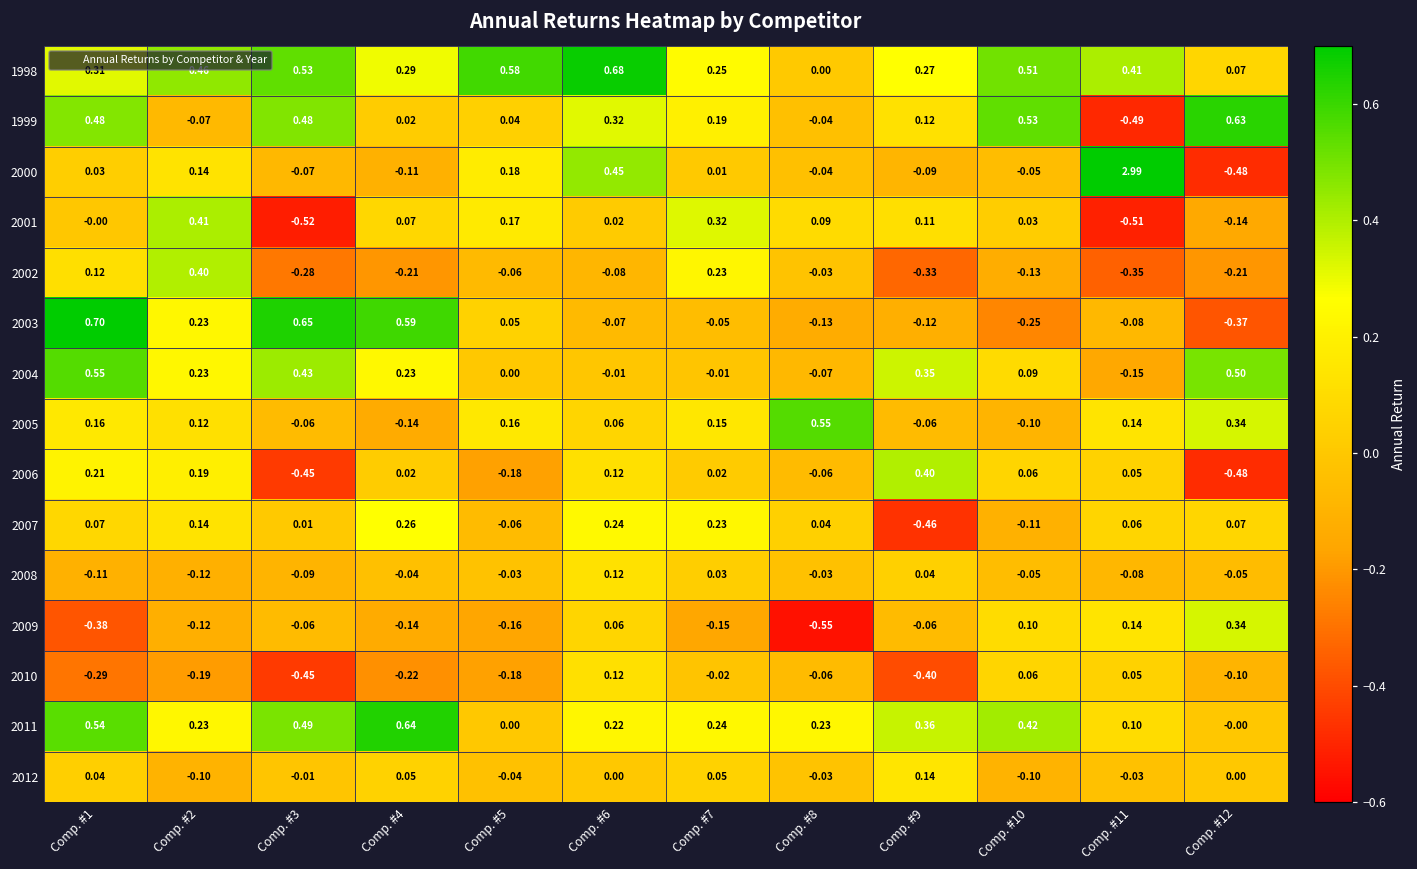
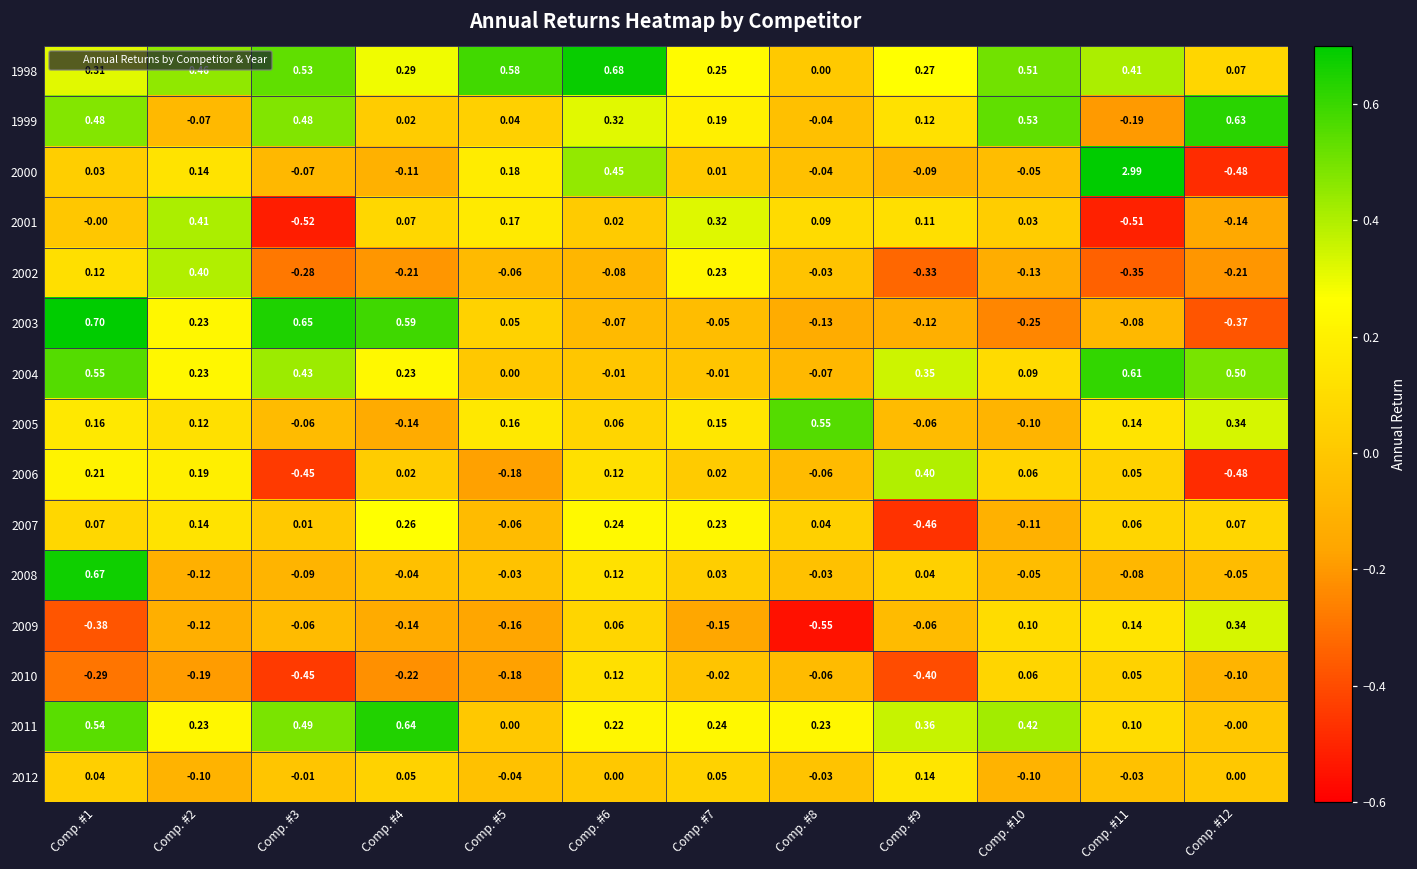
  {
    "1998": {
      "Comp. #3": 0.53,
      "Comp. #4": 0.29,
      "Comp. #5": 0.58,
      "Comp. #6": 0.68,
      "Comp. #7": 0.25,
      "Comp. #8": 0.00,
      "Comp. #9": 0.27,
      "Comp. #10": 0.51,
      "Comp. #11": 0.41,
      "Comp. #12": 0.07
    },
    "1999": {
      "Comp. #1": 0.48,
      "Comp. #2": -0.07,
      "Comp. #3": 0.48,
      "Comp. #4": 0.02,
      "Comp. #5": 0.04,
      "Comp. #6": 0.32,
      "Comp. #7": 0.19,
      "Comp. #8": -0.04,
      "Comp. #9": 0.12,
      "Comp. #10": 0.53,
-     "Comp. #11": -0.49,
+     "Comp. #11": -0.19,
      "Comp. #12": 0.63
    },
    "2000": {
      "Comp. #1": 0.03,
      "Comp. #2": 0.14,
      "Comp. #3": -0.07,
      "Comp. #4": -0.11,
      "Comp. #5": 0.18,
      "Comp. #6": 0.45,
      "Comp. #7": 0.01,
      "Comp. #8": -0.04,
      "Comp. #9": -0.09,
      "Comp. #10": -0.05,
      "Comp. #11": 2.99,
      "Comp. #12": -0.48
    },
    "2001": {
      "Comp. #1": -0.00,
      "Comp. #2": 0.41,
      "Comp. #3": -0.52,
      "Comp. #4": 0.07,
      "Comp. #5": 0.17,
      "Comp. #6": 0.02,
      "Comp. #7": 0.32,
      "Comp. #8": 0.09,
      "Comp. #9": 0.11,
      "Comp. #10": 0.03,
      "Comp. #11": -0.51,
      "Comp. #12": -0.14
    },
    "2002": {
      "Comp. #1": 0.12,
      "Comp. #2": 0.40,
      "Comp. #3": -0.28,
      "Comp. #4": -0.21,
      "Comp. #5": -0.06,
      "Comp. #6": -0.08,
      "Comp. #7": 0.23,
      "Comp. #8": -0.03,
      "Comp. #9": -0.33,
      "Comp. #10": -0.13,
      "Comp. #11": -0.35,
      "Comp. #12": -0.21
    },
    "2003": {
      "Comp. #1": 0.70,
      "Comp. #2": 0.23,
      "Comp. #3": 0.65,
      "Comp. #4": 0.59,
      "Comp. #5": 0.05,
      "Comp. #6": -0.07,
      "Comp. #7": -0.05,
      "Comp. #8": -0.13,
      "Comp. #9": -0.12,
      "Comp. #10": -0.25,
      "Comp. #11": -0.08,
      "Comp. #12": -0.37
    },
    "2004": {
      "Comp. #1": 0.55,
      "Comp. #2": 0.23,
      "Comp. #3": 0.43,
      "Comp. #4": 0.23,
      "Comp. #5": 0.00,
      "Comp. #6": -0.01,
      "Comp. #7": -0.01,
      "Comp. #8": -0.07,
      "Comp. #9": 0.35,
      "Comp. #10": 0.09,
-     "Comp. #11": -0.15,
+     "Comp. #11": 0.61,
      "Comp. #12": 0.50
    },
    "2005": {
      "Comp. #1": 0.16,
      "Comp. #2": 0.12,
      "Comp. #3": -0.06,
      "Comp. #4": -0.14,
      "Comp. #5": 0.16,
      "Comp. #6": 0.06,
      "Comp. #7": 0.15,
      "Comp. #8": 0.55,
      "Comp. #9": -0.06,
      "Comp. #10": -0.10,
      "Comp. #11": 0.14,
      "Comp. #12": 0.34
    },
    "2006": {
      "Comp. #1": 0.21,
      "Comp. #2": 0.19,
      "Comp. #3": -0.45,
      "Comp. #4": 0.02,
      "Comp. #5": -0.18,
      "Comp. #6": 0.12,
      "Comp. #7": 0.02,
      "Comp. #8": -0.06,
      "Comp. #9": 0.40,
      "Comp. #10": 0.06,
      "Comp. #11": 0.05,
      "Comp. #12": -0.48
    },
    "2007": {
      "Comp. #1": 0.07,
      "Comp. #2": 0.14,
      "Comp. #3": 0.01,
      "Comp. #4": 0.26,
      "Comp. #5": -0.06,
      "Comp. #6": 0.24,
      "Comp. #7": 0.23,
      "Comp. #8": 0.04,
      "Comp. #9": -0.46,
      "Comp. #10": -0.11,
      "Comp. #11": 0.06,
      "Comp. #12": 0.07
    },
    "2008": {
-     "Comp. #1": -0.11,
+     "Comp. #1": 0.67,
      "Comp. #2": -0.12,
      "Comp. #3": -0.09,
      "Comp. #4": -0.04,
      "Comp. #5": -0.03,
      "Comp. #6": 0.12,
      "Comp. #7": 0.03,
      "Comp. #8": -0.03,
      "Comp. #9": 0.04,
      "Comp. #10": -0.05,
      "Comp. #11": -0.08,
      "Comp. #12": -0.05
    },
    "2009": {
      "Comp. #1": -0.38,
      "Comp. #2": -0.12,
      "Comp. #3": -0.06,
      "Comp. #4": -0.14,
      "Comp. #5": -0.16,
      "Comp. #6": 0.06,
      "Comp. #7": -0.15,
      "Comp. #8": -0.55,
      "Comp. #9": -0.06,
      "Comp. #10": 0.10,
      "Comp. #11": 0.14,
      "Comp. #12": 0.34
    },
    "2010": {
      "Comp. #1": -0.29,
      "Comp. #2": -0.19,
      "Comp. #3": -0.45,
      "Comp. #4": -0.22,
      "Comp. #5": -0.18,
      "Comp. #6": 0.12,
      "Comp. #7": -0.02,
      "Comp. #8": -0.06,
      "Comp. #9": -0.40,
      "Comp. #10": 0.06,
      "Comp. #11": 0.05,
      "Comp. #12": -0.10
    },
    "2011": {
      "Comp. #1": 0.54,
      "Comp. #2": 0.23,
      "Comp. #3": 0.49,
      "Comp. #4": 0.64,
      "Comp. #5": 0.00,
      "Comp. #6": 0.22,
      "Comp. #7": 0.24,
      "Comp. #8": 0.23,
      "Comp. #9": 0.36,
      "Comp. #10": 0.42,
      "Comp. #11": 0.10,
      "Comp. #12": -0.00
    },
    "2012": {
      "Comp. #1": 0.04,
      "Comp. #2": -0.10,
      "Comp. #3": -0.01,
      "Comp. #4": 0.05,
      "Comp. #5": -0.04,
      "Comp. #6": 0.00,
      "Comp. #7": 0.05,
      "Comp. #8": -0.03,
      "Comp. #9": 0.14,
      "Comp. #10": -0.10,
      "Comp. #11": -0.03,
      "Comp. #12": 0.00
    }
  }
